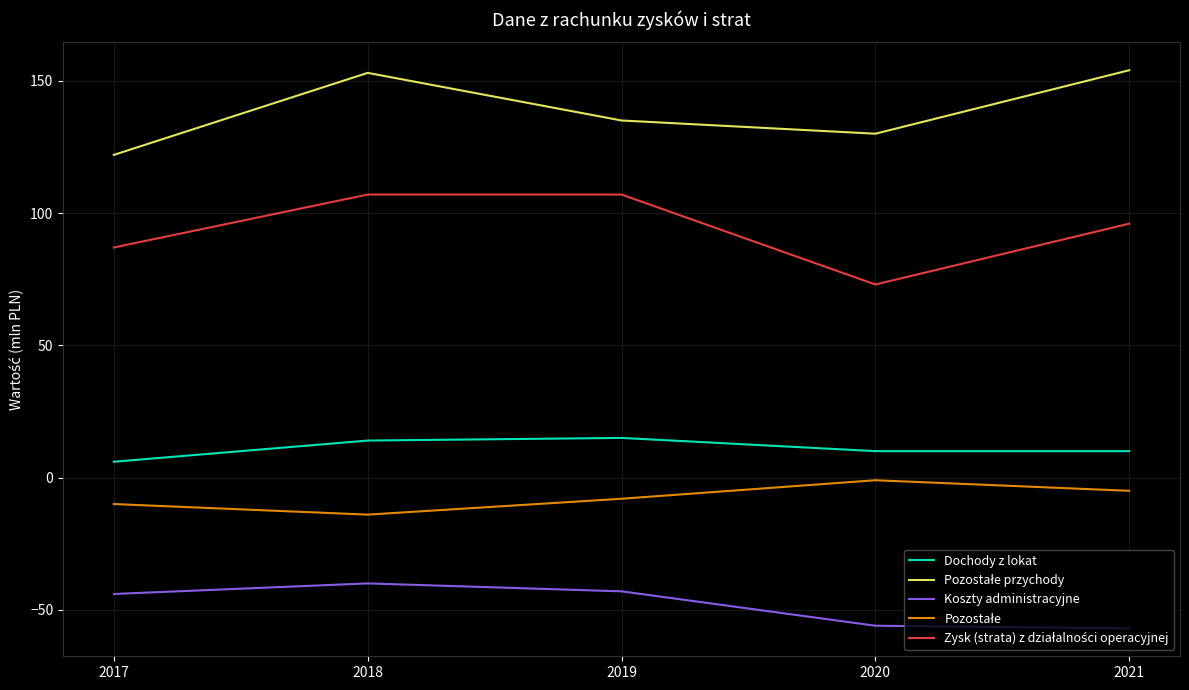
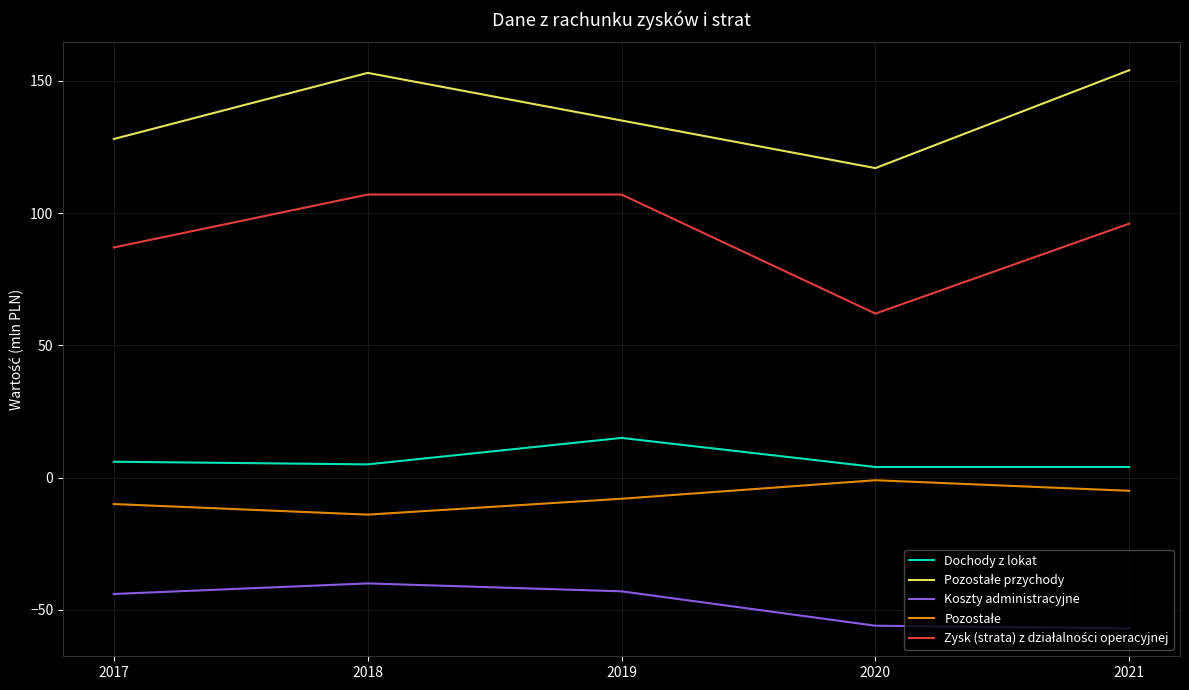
  {
    "Dochody z lokat": {
      "2017": 6,
-     "2018": 14,
+     "2018": 5,
      "2019": 15,
-     "2020": 10,
-     "2021": 10
+     "2020": 4,
+     "2021": 4
    },
    "Pozostałe przychody": {
-     "2017": 122,
+     "2017": 128,
      "2018": 153,
      "2019": 135,
-     "2020": 130,
+     "2020": 117,
      "2021": 154
    },
    "Koszty administracyjne": {
      "2017": -44,
      "2018": -40,
      "2019": -43,
      "2020": -56
    },
    "Pozostałe": {
      "2017": -10,
      "2018": -14,
      "2019": -8,
      "2020": -1,
      "2021": -5
    },
    "Zysk (strata) z działalności operacyjnej": {
      "2017": 87,
      "2018": 107,
      "2019": 107,
-     "2020": 73,
+     "2020": 62,
      "2021": 96
    }
  }
